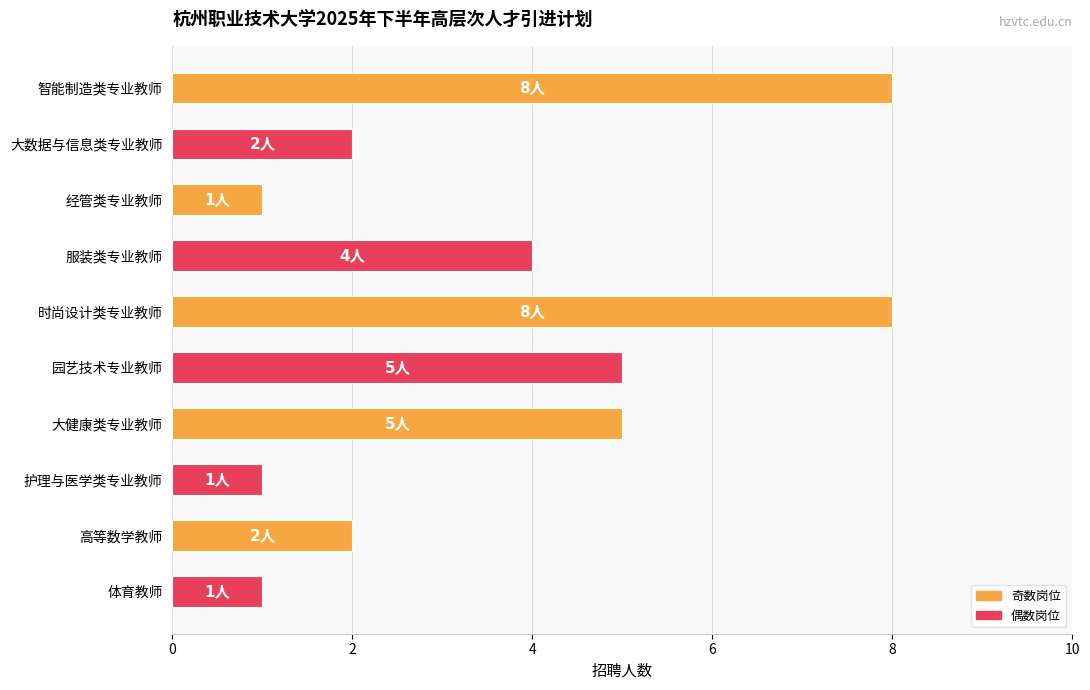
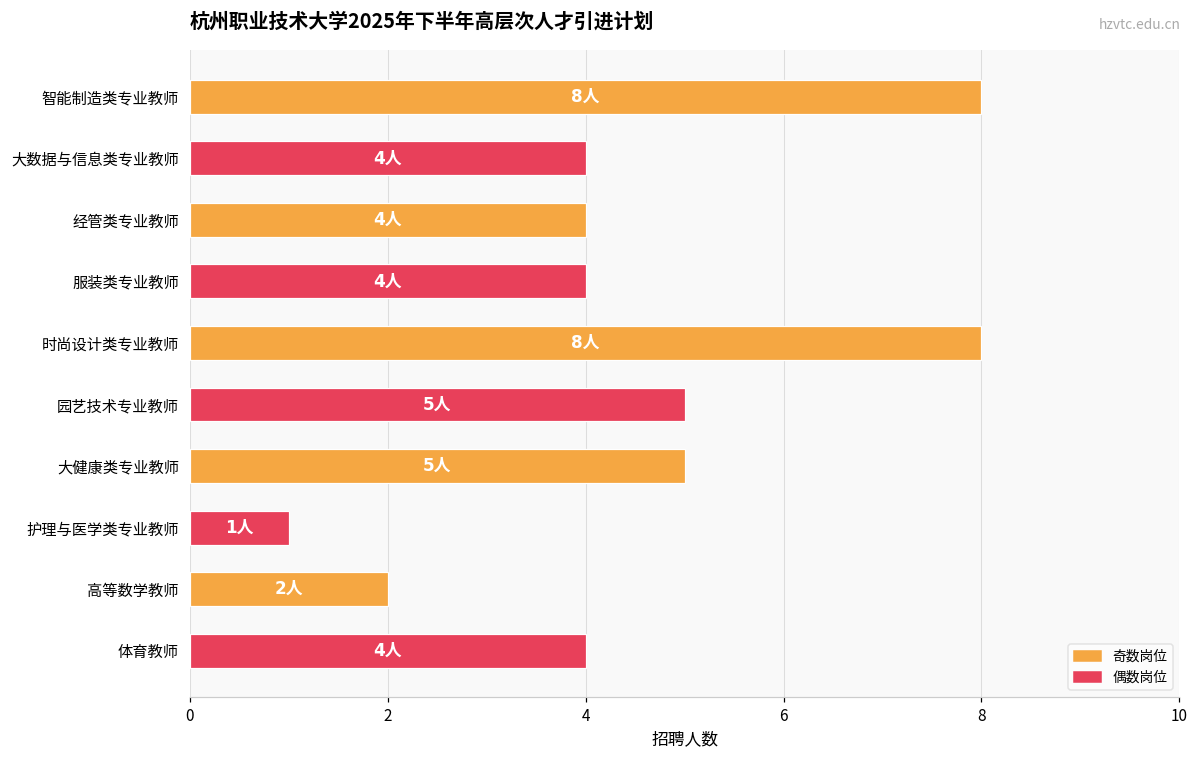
  {
    "智能制造类专业教师": "8人",
-   "大数据与信息类专业教师": "2人",
-   "经管类专业教师": "1人",
+   "大数据与信息类专业教师": "4人",
+   "经管类专业教师": "4人",
    "服装类专业教师": "4人",
    "时尚设计类专业教师": "8人",
    "园艺技术专业教师": "5人",
    "大健康类专业教师": "5人",
    "护理与医学类专业教师": "1人",
    "高等数学教师": "2人",
-   "体育教师": "1人"
+   "体育教师": "4人"
  }
